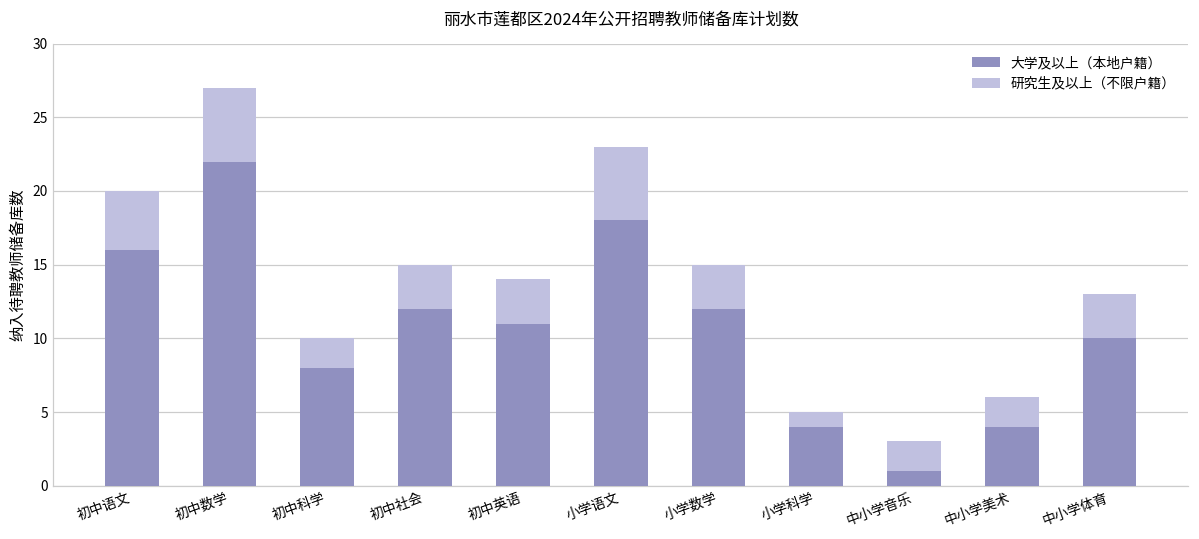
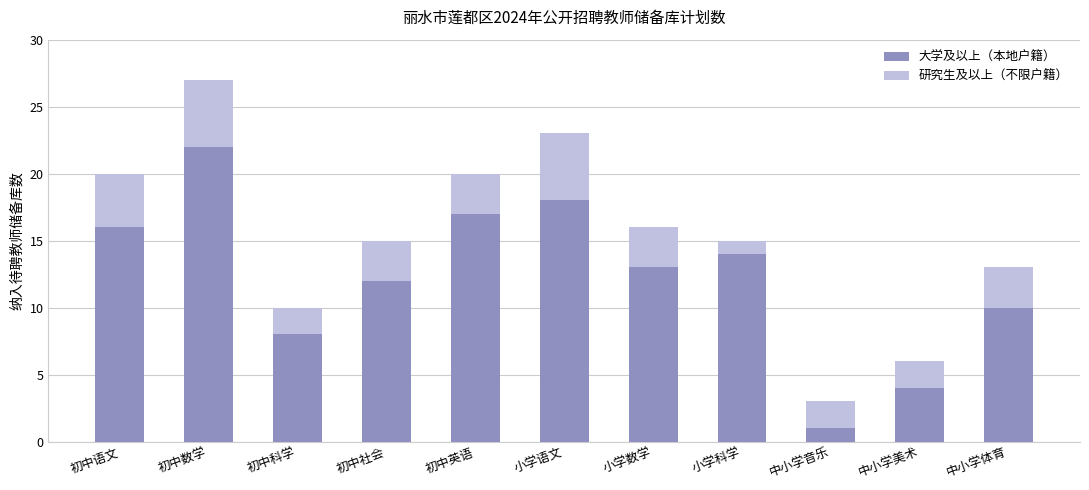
  {
    "大学及以上（本地户籍）": {
      "初中语文": 16,
      "初中数学": 22,
      "初中科学": 8,
      "初中社会": 12,
-     "初中英语": 11,
+     "初中英语": 17,
      "小学语文": 18,
-     "小学数学": 12,
-     "小学科学": 4,
+     "小学数学": 13,
+     "小学科学": 14,
      "中小学音乐": 1,
      "中小学美术": 4,
      "中小学体育": 10
    },
    "研究生及以上（不限户籍）": {
      "初中语文": 4,
      "初中数学": 5,
      "初中科学": 2,
      "初中社会": 3,
      "初中英语": 3,
      "小学语文": 5,
      "小学数学": 3,
      "小学科学": 1,
      "中小学音乐": 2,
      "中小学美术": 2,
      "中小学体育": 3
    }
  }
